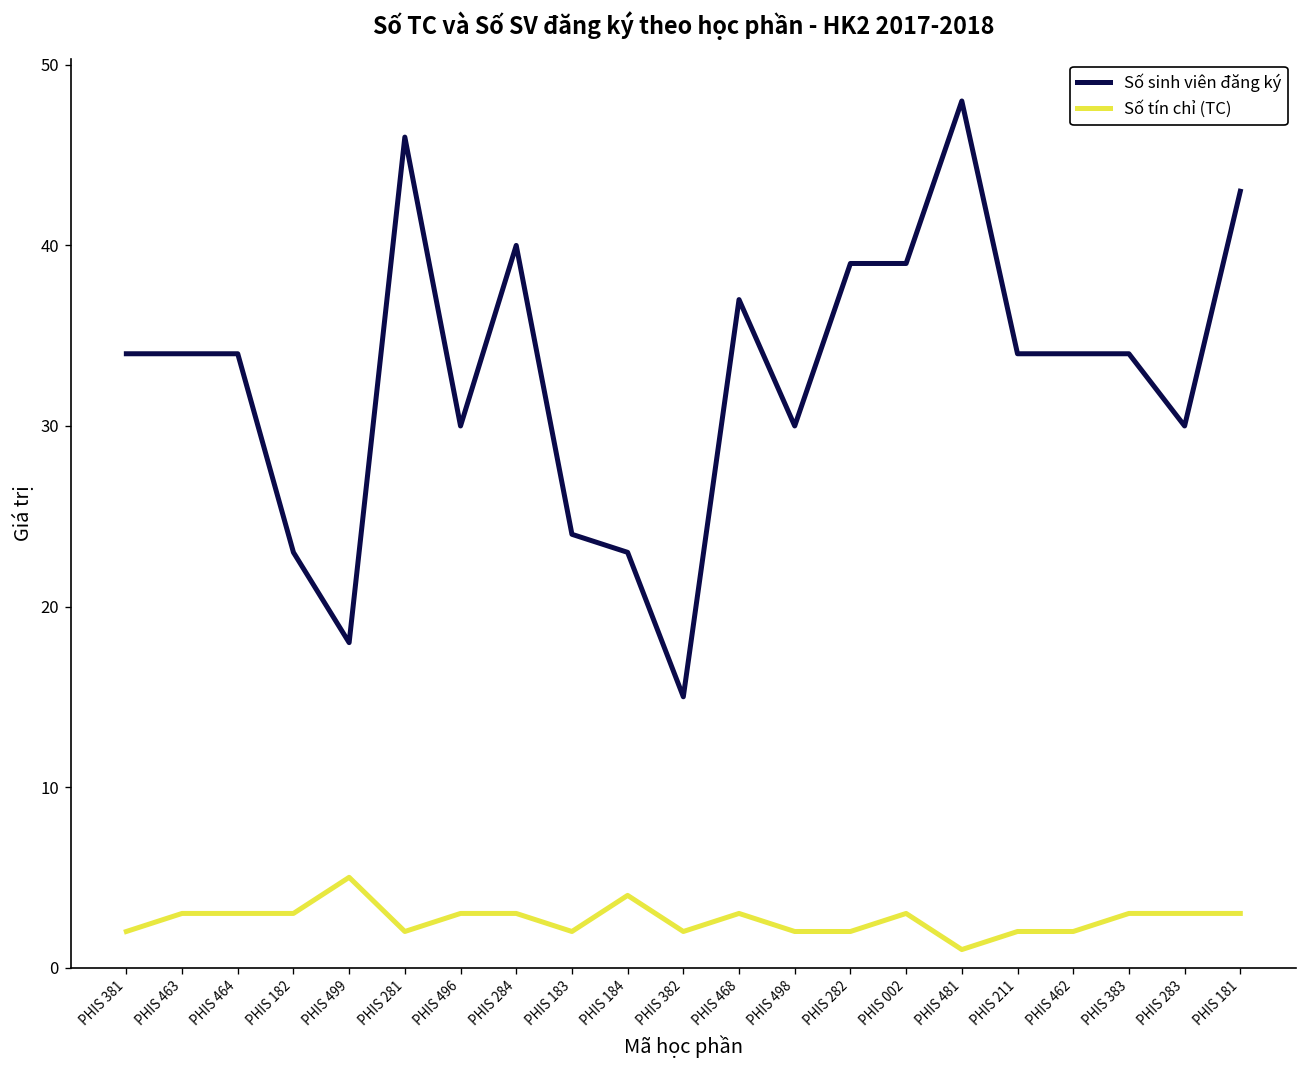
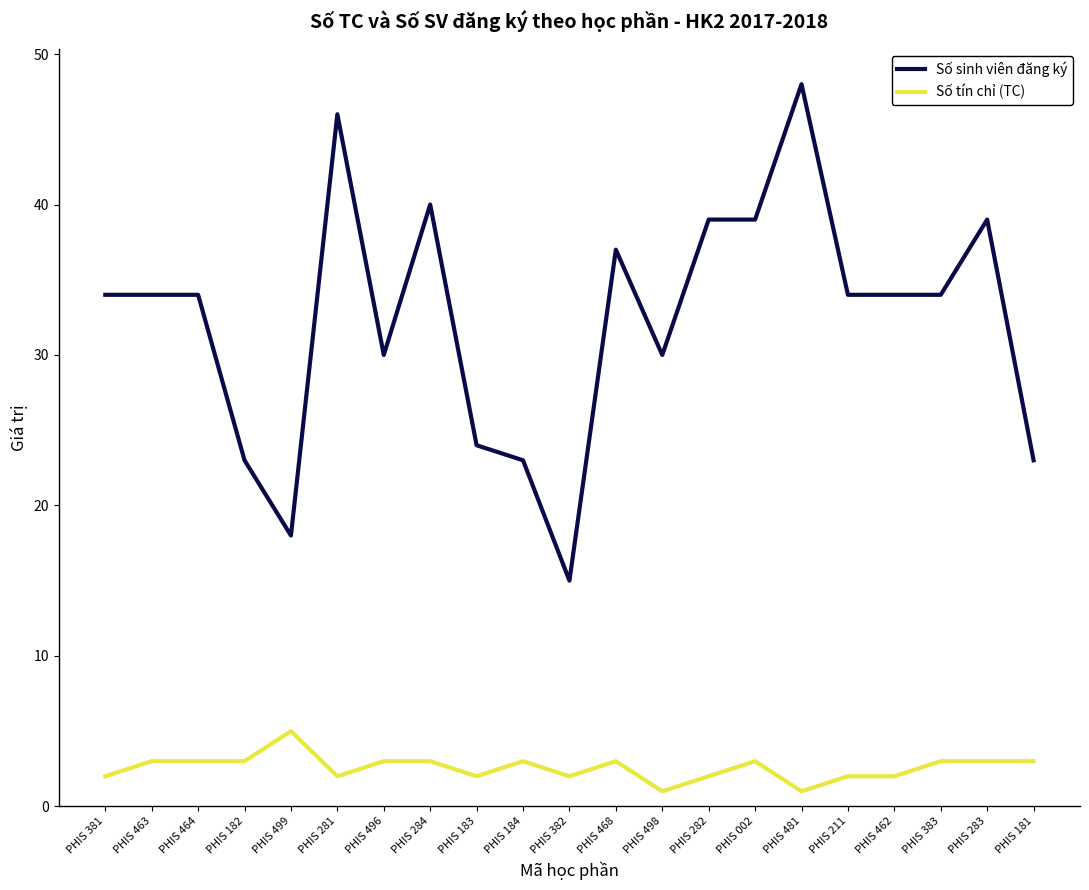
  {
    "Số sinh viên đăng ký": {
      "PHIS 381": 34,
      "PHIS 463": 34,
      "PHIS 464": 34,
      "PHIS 182": 23,
      "PHIS 499": 18,
      "PHIS 281": 46,
      "PHIS 496": 30,
      "PHIS 284": 40,
      "PHIS 183": 24,
      "PHIS 184": 23,
      "PHIS 382": 15,
      "PHIS 468": 37,
      "PHIS 498": 30,
      "PHIS 282": 39,
      "PHIS 002": 39,
      "PHIS 481": 48,
      "PHIS 211": 34,
      "PHIS 462": 34,
      "PHIS 383": 34,
-     "PHIS 283": 30,
-     "PHIS 181": 43
+     "PHIS 283": 39,
+     "PHIS 181": 23
    },
    "Số tín chỉ (TC)": {
      "PHIS 381": 2,
      "PHIS 463": 3,
      "PHIS 464": 3,
      "PHIS 182": 3,
      "PHIS 499": 5,
      "PHIS 281": 2,
      "PHIS 496": 3,
      "PHIS 284": 3,
      "PHIS 183": 2,
-     "PHIS 184": 4,
+     "PHIS 184": 3,
      "PHIS 382": 2,
      "PHIS 468": 3,
-     "PHIS 498": 2,
+     "PHIS 498": 1,
      "PHIS 282": 2,
      "PHIS 002": 3,
      "PHIS 481": 1,
      "PHIS 211": 2,
      "PHIS 462": 2,
      "PHIS 383": 3,
      "PHIS 283": 3,
      "PHIS 181": 3
    }
  }
